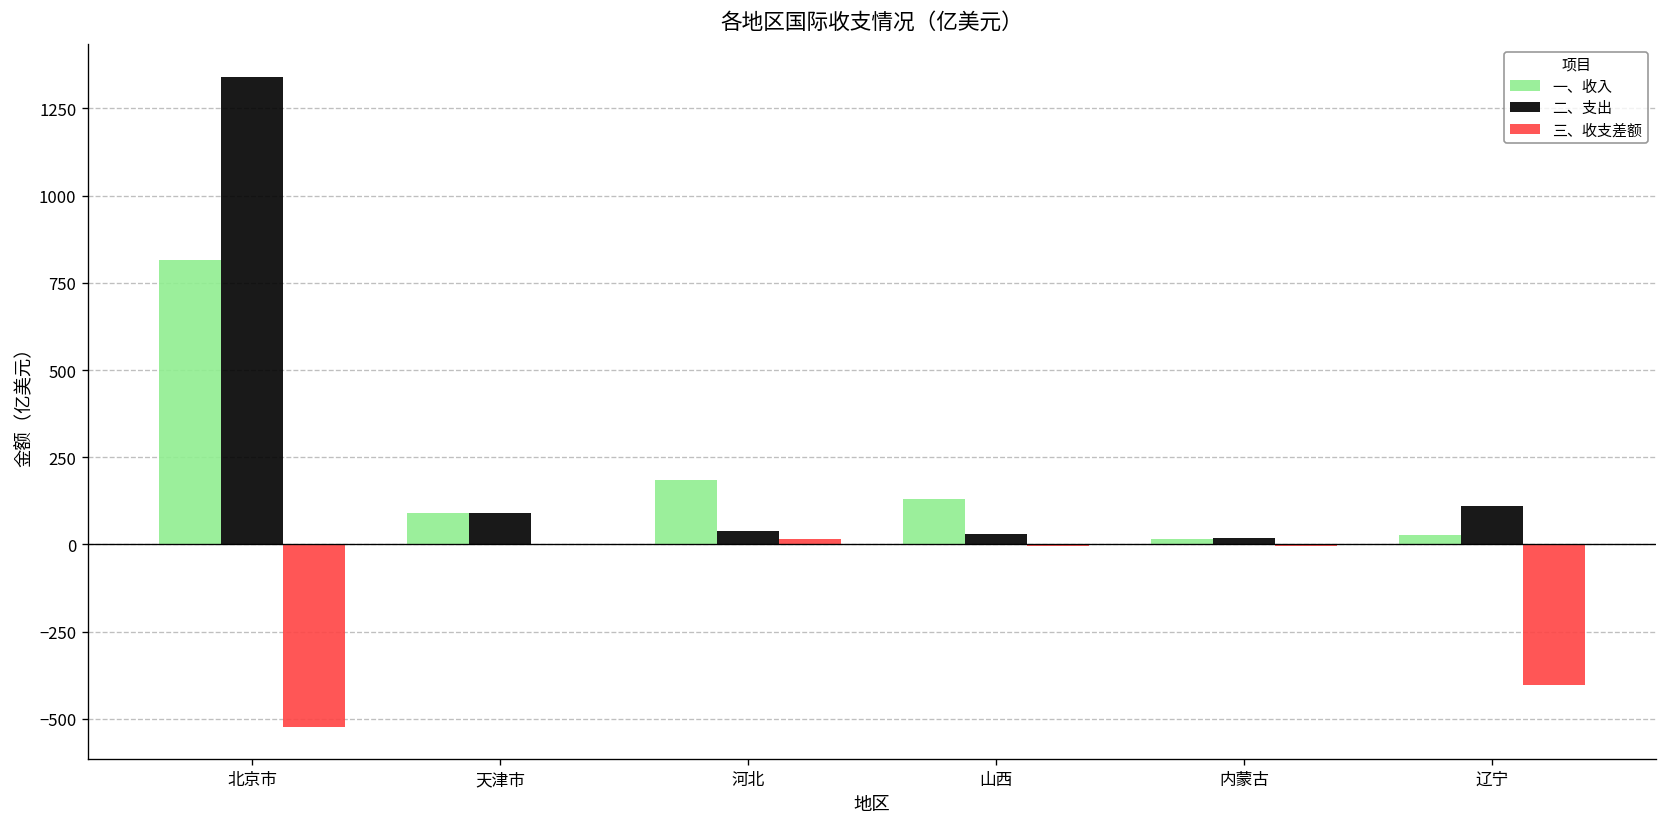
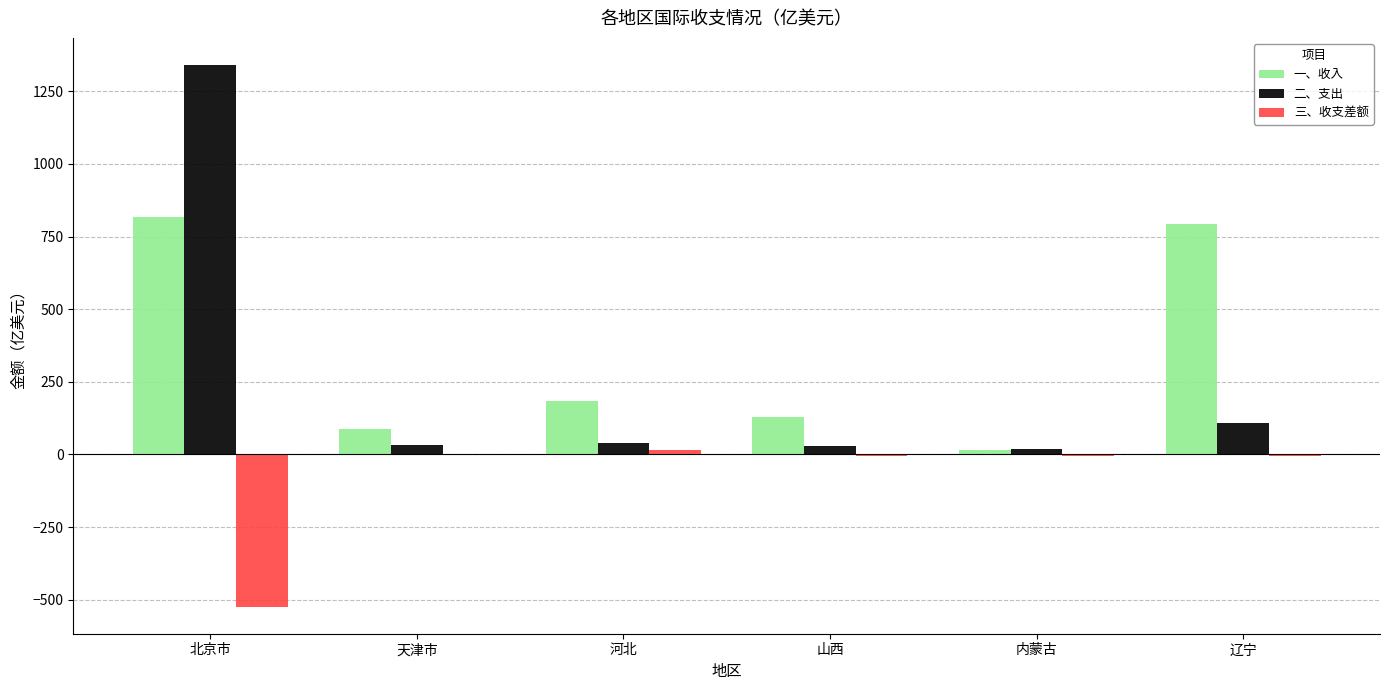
  {
    "一、收入": {
      "北京市": 820,
      "天津市": 90,
      "河北": 180,
      "山西": 130,
      "内蒙古": 10,
-     "辽宁": 30
+     "辽宁": 790
    },
    "二、支出": {
      "北京市": 1340,
-     "天津市": 90,
+     "天津市": 30,
      "河北": 40,
      "山西": 30,
      "内蒙古": 20,
      "辽宁": 110
    },
    "三、收支差额": {
      "北京市": -520,
      "河北": 10,
-     "辽宁": -400
+     "辽宁": -10
    }
  }
